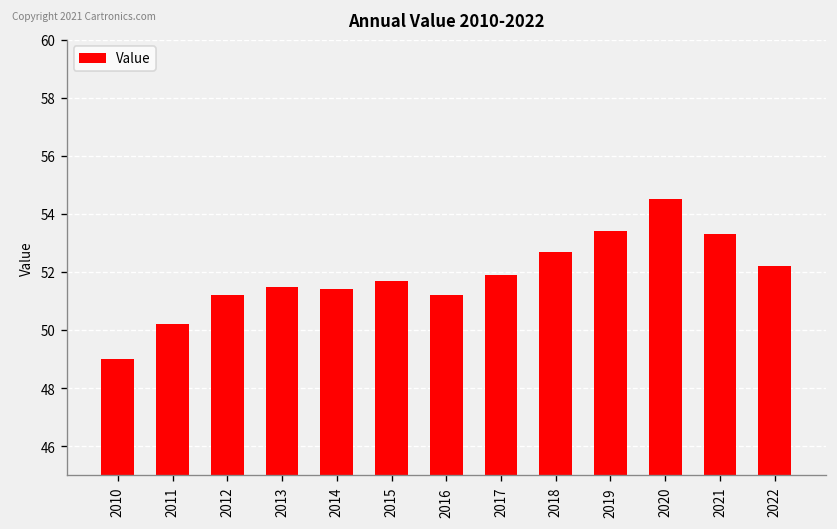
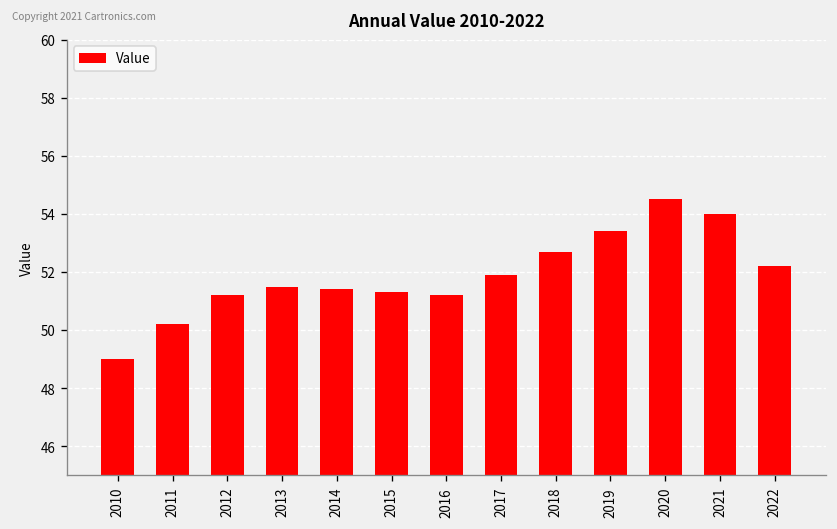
  {
    "2010": 49.0,
    "2011": 50.2,
    "2012": 51.2,
    "2013": 51.5,
    "2014": 51.4,
-   "2015": 51.7,
+   "2015": 51.3,
    "2016": 51.2,
    "2017": 51.9,
    "2018": 52.7,
    "2019": 53.4,
    "2020": 54.5,
-   "2021": 53.3,
+   "2021": 54.0,
    "2022": 52.2
  }
